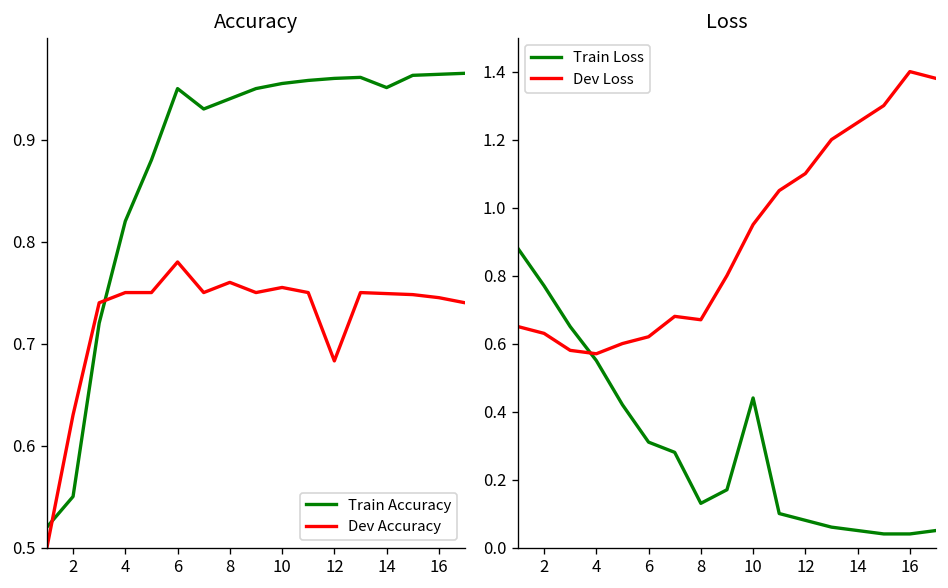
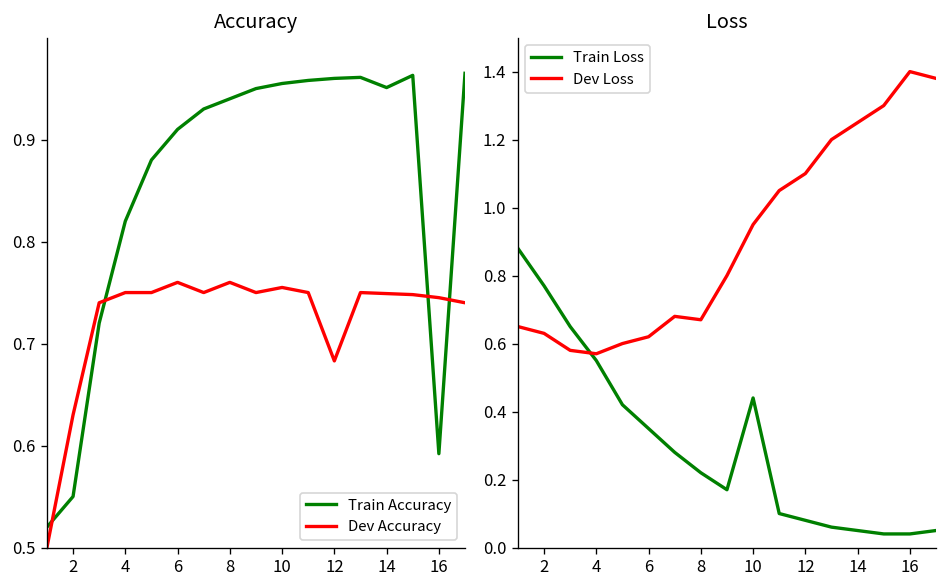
  {
    "Accuracy": {
      "Train Accuracy": {
        "2": 0.55,
        "4": 0.82,
-       "6": 0.95,
+       "6": 0.91,
        "8": 0.94,
        "10": 0.96,
        "12": 0.96,
        "14": 0.95,
-       "16": 0.96
+       "16": 0.59
      },
      "Dev Accuracy": {
        "2": 0.63,
        "4": 0.75,
-       "6": 0.78,
+       "6": 0.76,
        "8": 0.76,
        "10": 0.76,
        "12": 0.68,
        "14": 0.75,
        "16": 0.75
      }
    },
    "Loss": {
      "Train Loss": {
        "2": 0.77,
        "4": 0.55,
-       "6": 0.31,
-       "8": 0.13,
+       "6": 0.35,
+       "8": 0.22,
        "10": 0.44,
        "12": 0.08,
        "14": 0.05,
        "16": 0.04
      },
      "Dev Loss": {
        "2": 0.63,
        "4": 0.57,
        "6": 0.62,
        "8": 0.67,
        "10": 0.95,
        "12": 1.10,
        "14": 1.25,
        "16": 1.40
      }
    }
  }
